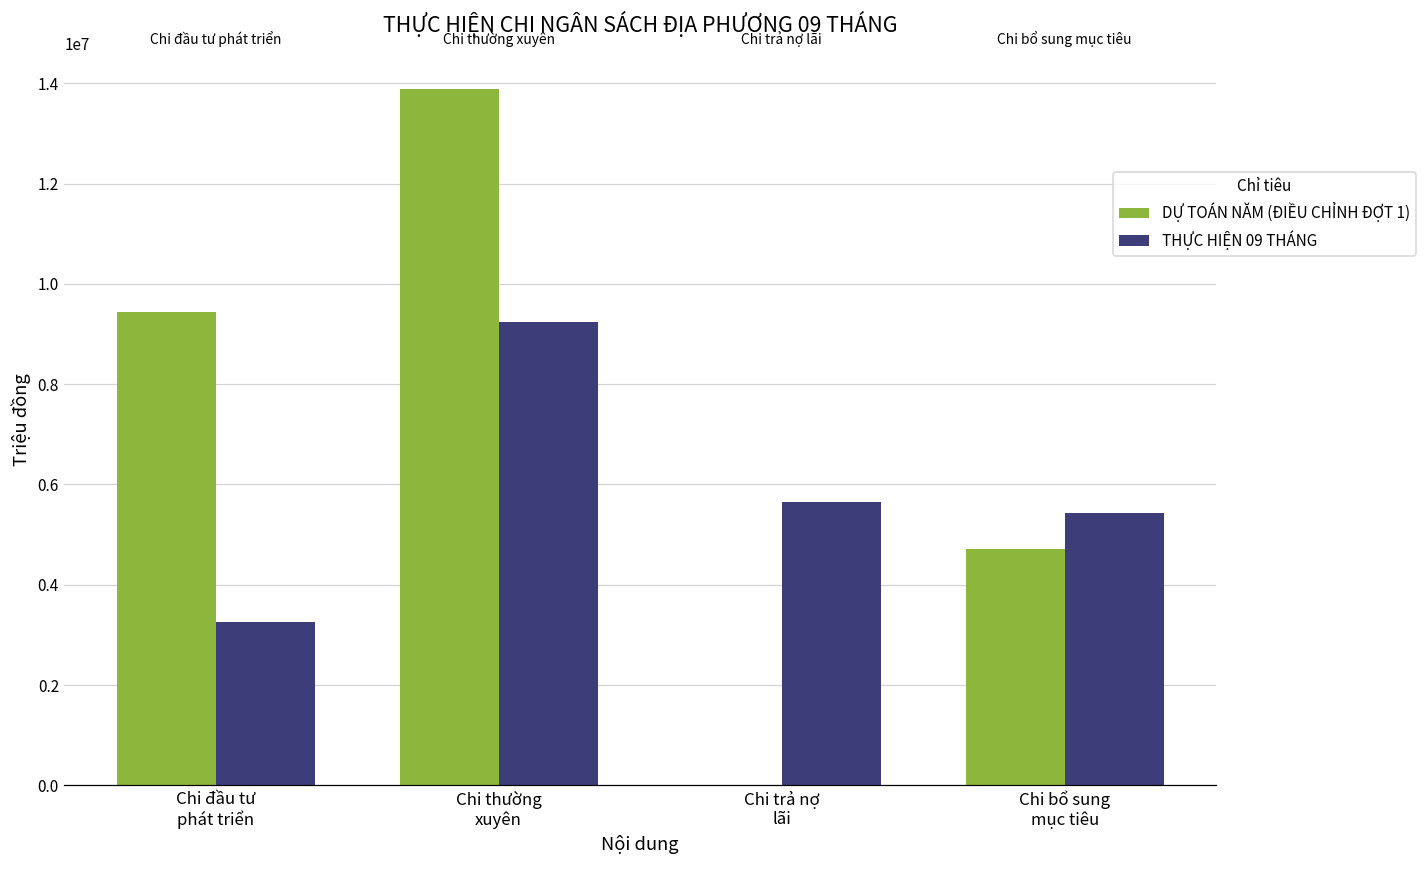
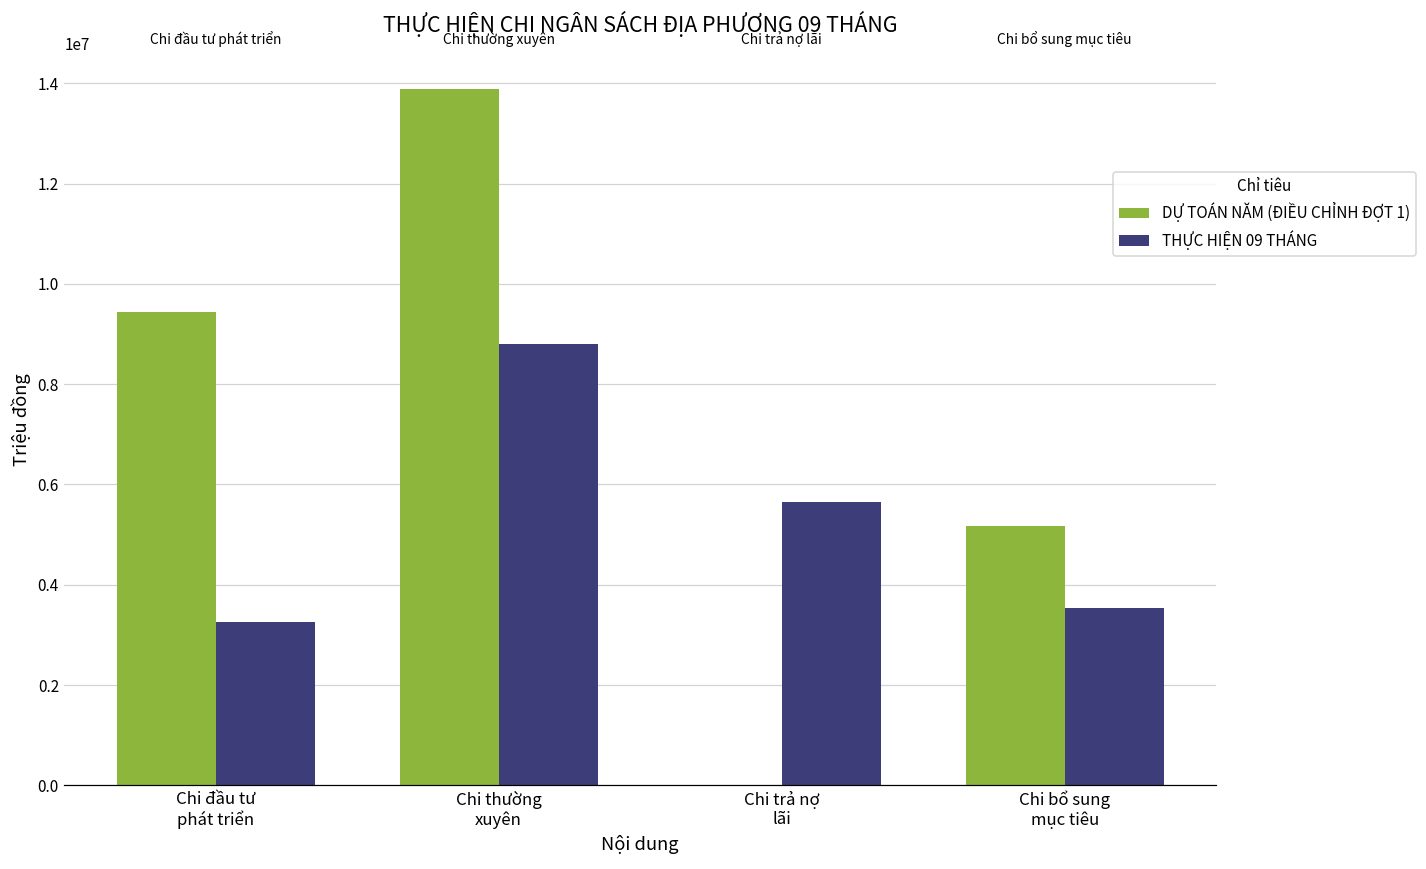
  {
    "DỰ TOÁN NĂM (ĐIỀU CHỈNH ĐỢT 1)": {
      "Chi đầu tư phát triển": 9400000,
      "Chi thường xuyên": 13900000,
-     "Chi bổ sung mục tiêu": 4700000
+     "Chi bổ sung mục tiêu": 5200000
    },
    "THỰC HIỆN 09 THÁNG": {
      "Chi đầu tư phát triển": 3300000,
-     "Chi thường xuyên": 9200000,
+     "Chi thường xuyên": 8800000,
      "Chi trả nợ lãi": 5700000,
-     "Chi bổ sung mục tiêu": 5400000
+     "Chi bổ sung mục tiêu": 3500000
    }
  }
